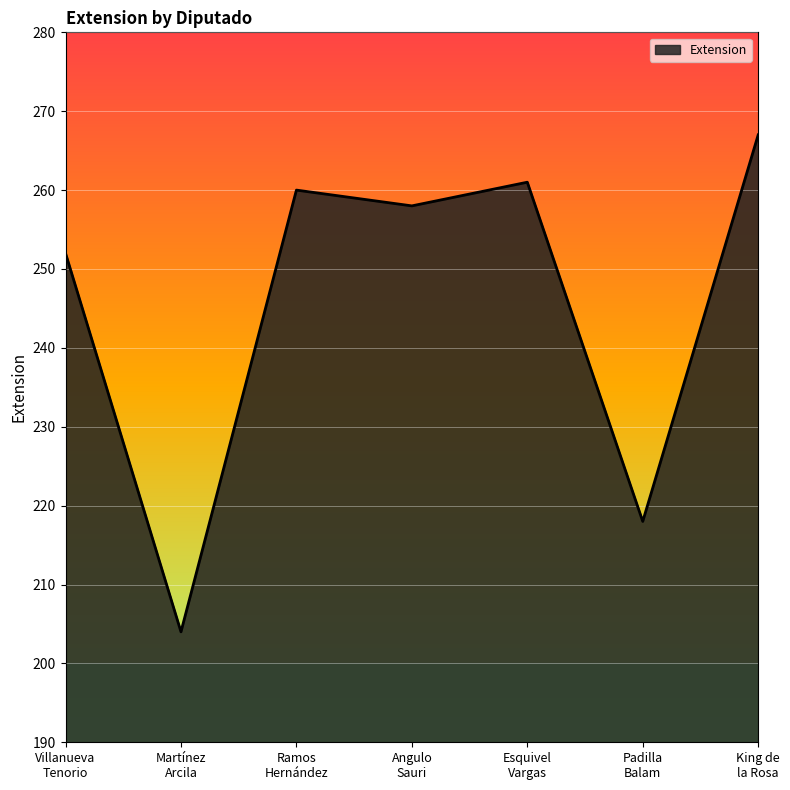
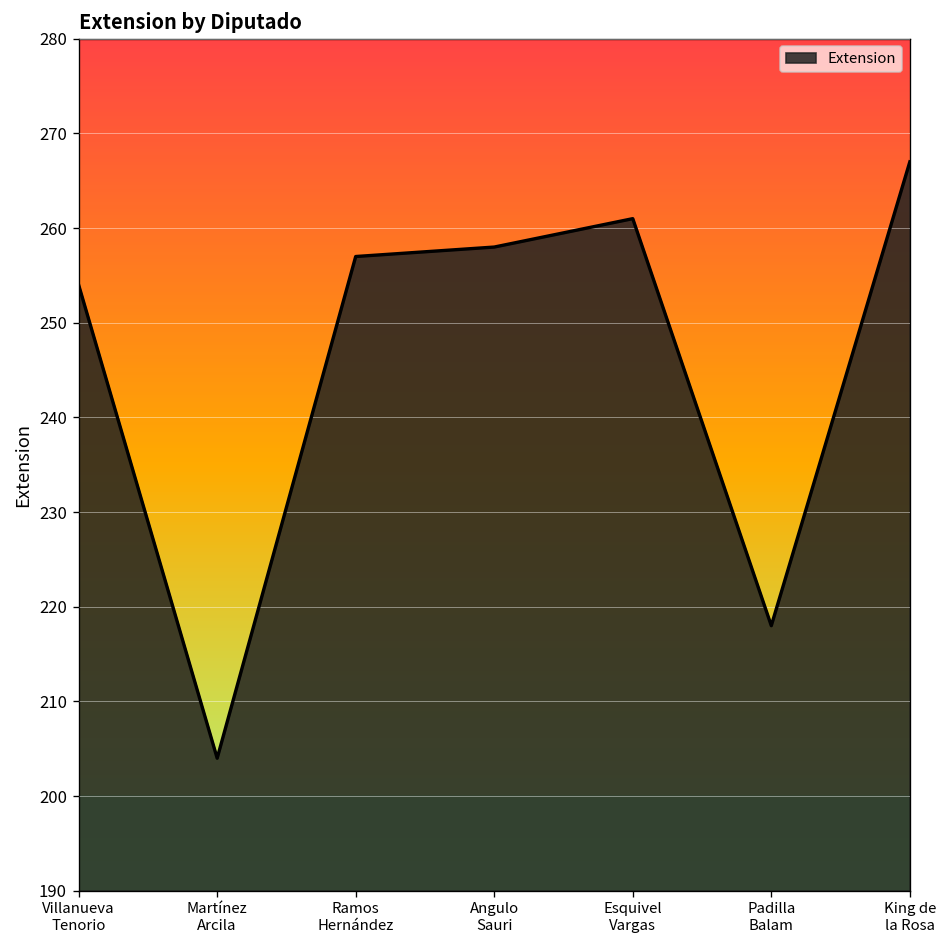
  {
-   "Villanueva Tenorio": 252,
+   "Villanueva Tenorio": 254,
    "Martínez Arcila": 204,
-   "Ramos Hernández": 260,
+   "Ramos Hernández": 257,
    "Angulo Sauri": 258,
    "Esquivel Vargas": 261,
    "Padilla Balam": 218,
    "King de la Rosa": 267
  }
